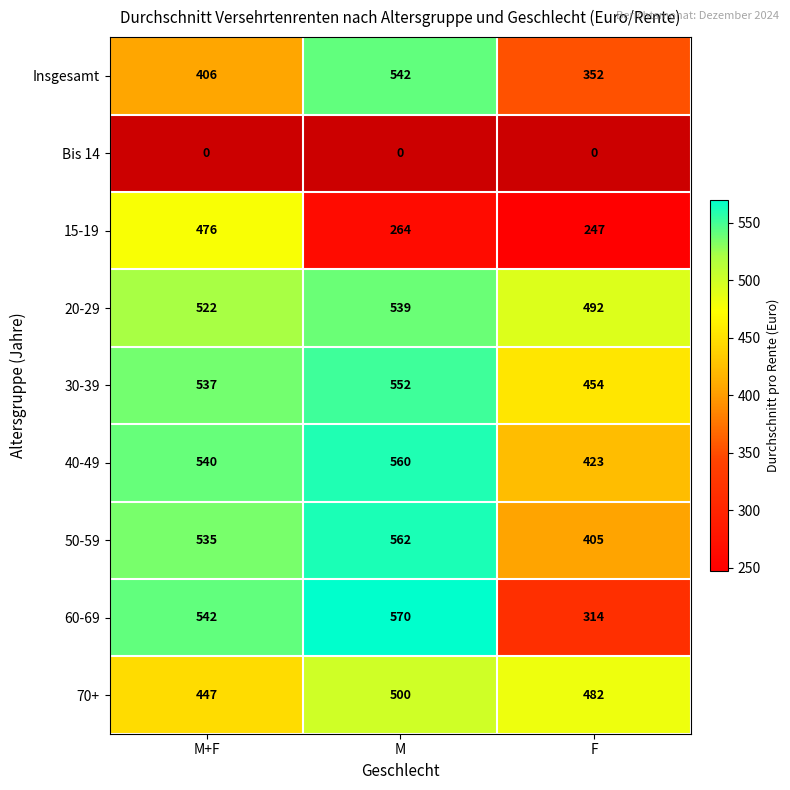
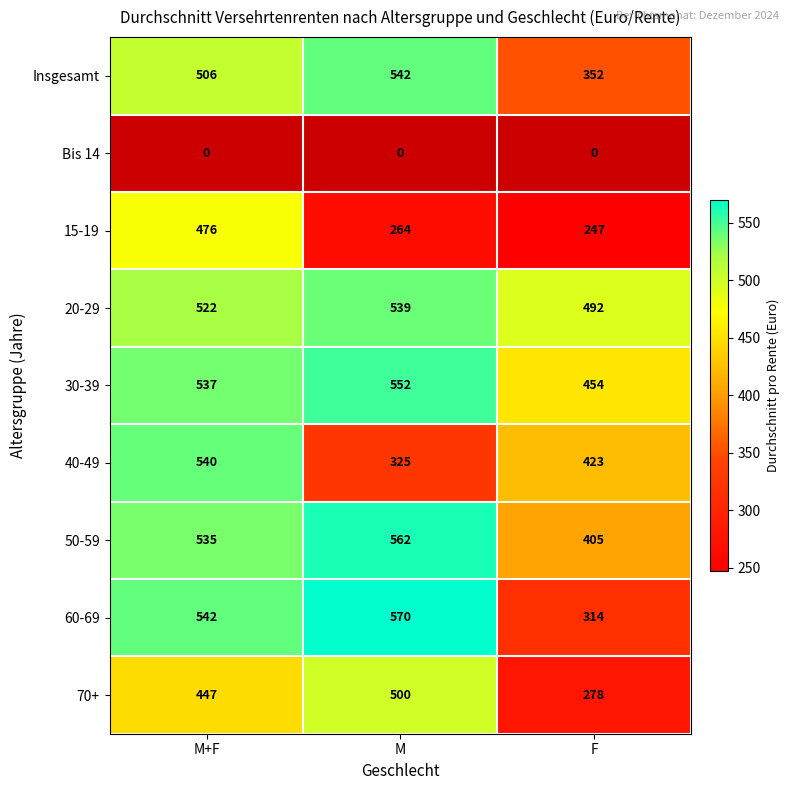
  {
    "Insgesamt": {
-     "M+F": 406,
+     "M+F": 506,
      "M": 542,
      "F": 352
    },
    "15-19": {
      "M+F": 476,
      "M": 264,
      "F": 247
    },
    "20-29": {
      "M+F": 522,
      "M": 539,
      "F": 492
    },
    "30-39": {
      "M+F": 537,
      "M": 552,
      "F": 454
    },
    "40-49": {
      "M+F": 540,
-     "M": 560,
+     "M": 325,
      "F": 423
    },
    "50-59": {
      "M+F": 535,
      "M": 562,
      "F": 405
    },
    "60-69": {
      "M+F": 542,
      "M": 570,
      "F": 314
    },
    "70+": {
      "M+F": 447,
      "M": 500,
-     "F": 482
+     "F": 278
    }
  }
